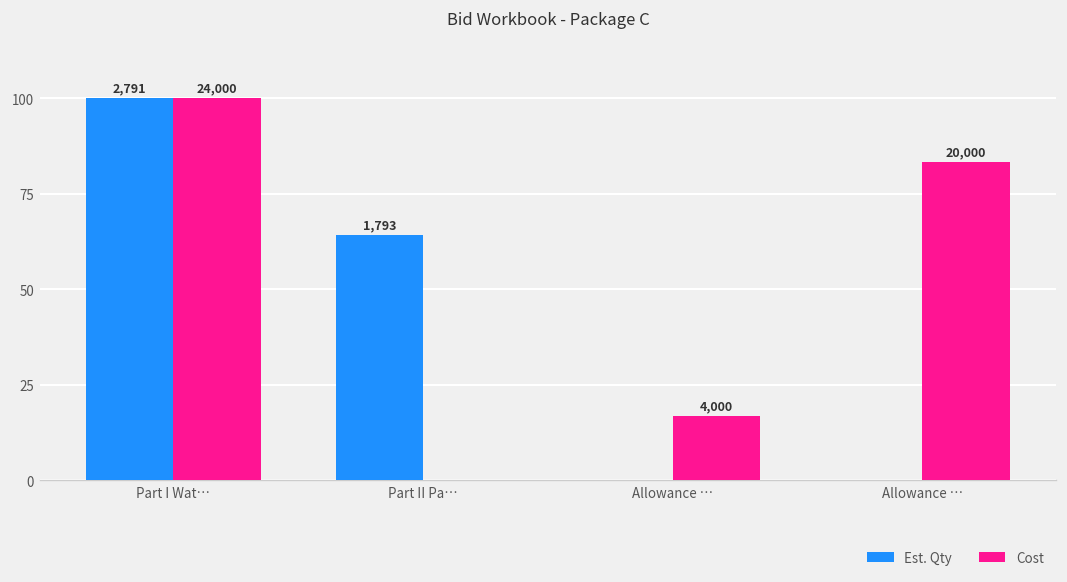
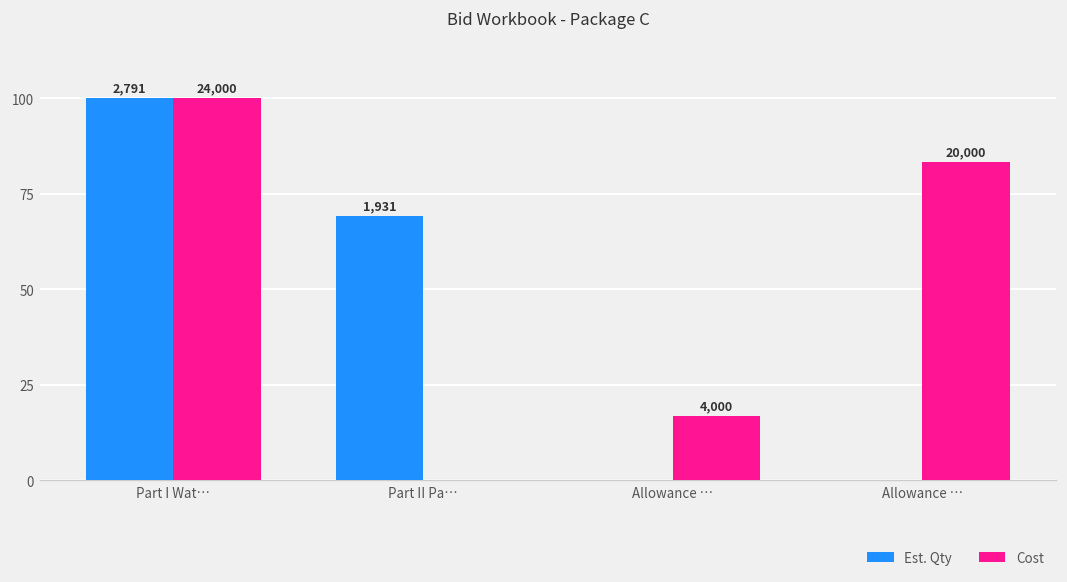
  {
    "Est. Qty": {
-     "Part II Pa…": "1,793"
+     "Part II Pa…": "1,931"
    },
    "Cost": {
      "Part II Pa…": "0"
    }
  }
